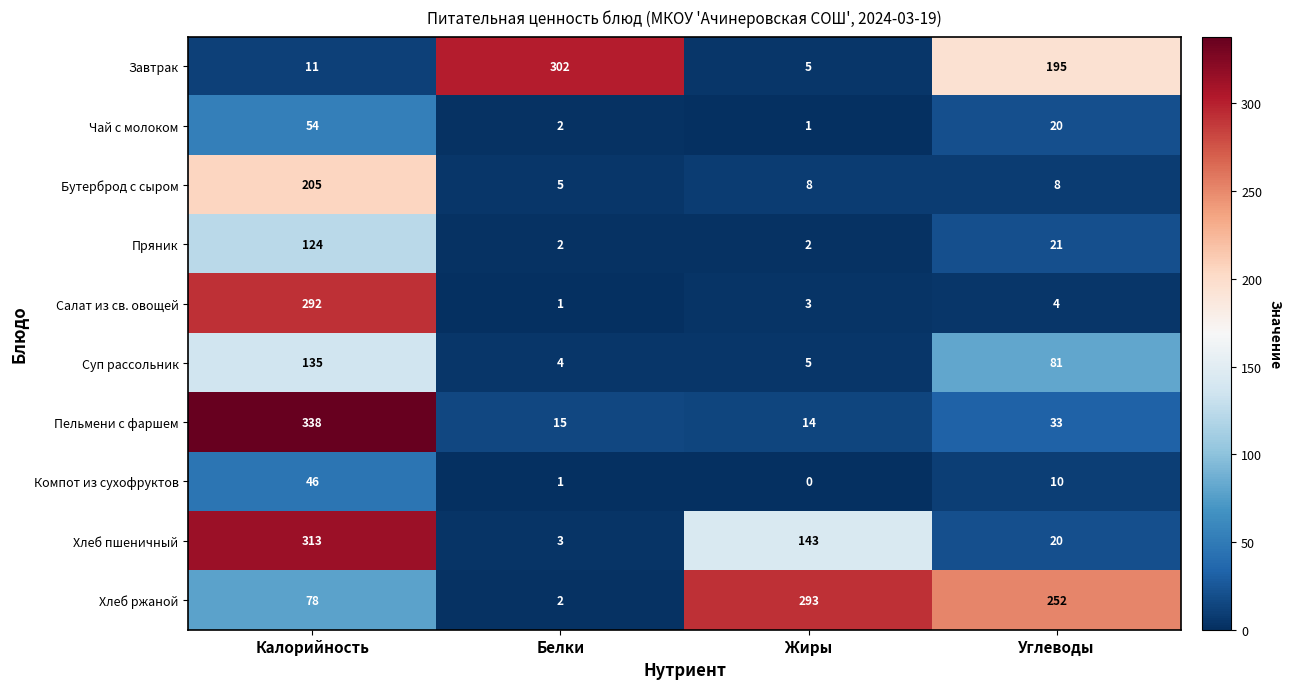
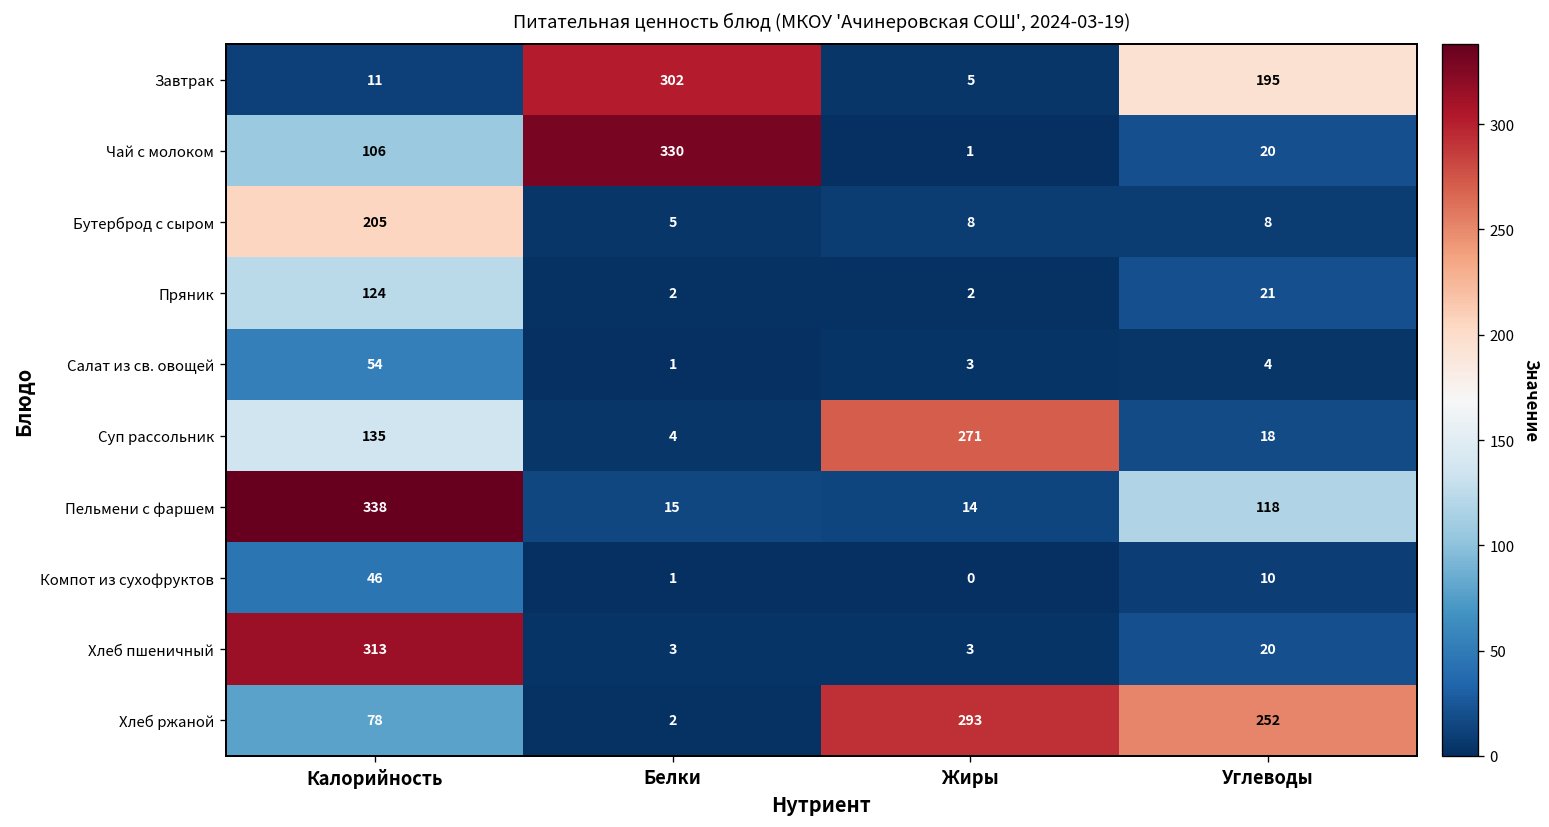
  {
    "Завтрак": {
      "Калорийность": 11,
      "Белки": 302,
      "Жиры": 5,
      "Углеводы": 195
    },
    "Чай с молоком": {
-     "Калорийность": 54,
-     "Белки": 2,
+     "Калорийность": 106,
+     "Белки": 330,
      "Жиры": 1,
      "Углеводы": 20
    },
    "Бутерброд с сыром": {
      "Калорийность": 205,
      "Белки": 5,
      "Жиры": 8,
      "Углеводы": 8
    },
    "Пряник": {
      "Калорийность": 124,
      "Белки": 2,
      "Жиры": 2,
      "Углеводы": 21
    },
    "Салат из св. овощей": {
-     "Калорийность": 292,
+     "Калорийность": 54,
      "Белки": 1,
      "Жиры": 3,
      "Углеводы": 4
    },
    "Суп рассольник": {
      "Калорийность": 135,
      "Белки": 4,
-     "Жиры": 5,
-     "Углеводы": 81
+     "Жиры": 271,
+     "Углеводы": 18
    },
    "Пельмени с фаршем": {
      "Калорийность": 338,
      "Белки": 15,
      "Жиры": 14,
-     "Углеводы": 33
+     "Углеводы": 118
    },
    "Компот из сухофруктов": {
      "Калорийность": 46,
      "Белки": 1,
      "Жиры": 0,
      "Углеводы": 10
    },
    "Хлеб пшеничный": {
      "Калорийность": 313,
      "Белки": 3,
-     "Жиры": 143,
+     "Жиры": 3,
      "Углеводы": 20
    },
    "Хлеб ржаной": {
      "Калорийность": 78,
      "Белки": 2,
      "Жиры": 293,
      "Углеводы": 252
    }
  }
